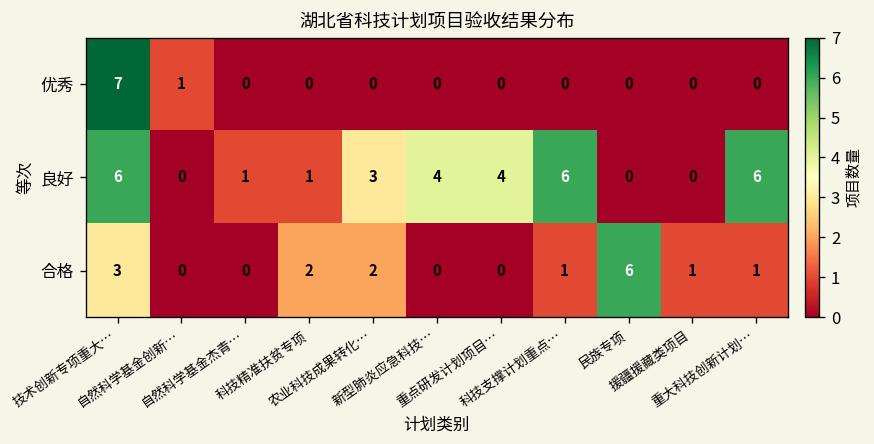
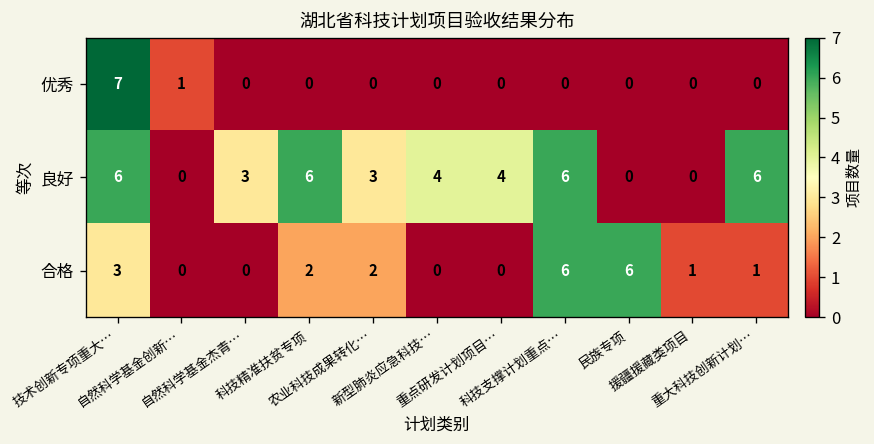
  {
    "优秀": {
      "技术创新专项重大…": 7,
      "自然科学基金创新…": 1,
      "自然科学基金杰青…": 0,
      "科技精准扶贫专项": 0,
      "农业科技成果转化…": 0,
      "新型肺炎应急科技…": 0,
      "重点研发计划项目…": 0,
      "科技支撑计划重点…": 0,
      "民族专项": 0,
      "援疆援藏类项目": 0,
      "重大科技创新计划…": 0
    },
    "良好": {
      "技术创新专项重大…": 6,
      "自然科学基金创新…": 0,
-     "自然科学基金杰青…": 1,
-     "科技精准扶贫专项": 1,
+     "自然科学基金杰青…": 3,
+     "科技精准扶贫专项": 6,
      "农业科技成果转化…": 3,
      "新型肺炎应急科技…": 4,
      "重点研发计划项目…": 4,
      "科技支撑计划重点…": 6,
      "民族专项": 0,
      "援疆援藏类项目": 0,
      "重大科技创新计划…": 6
    },
    "合格": {
      "技术创新专项重大…": 3,
      "自然科学基金创新…": 0,
      "自然科学基金杰青…": 0,
      "科技精准扶贫专项": 2,
      "农业科技成果转化…": 2,
      "新型肺炎应急科技…": 0,
      "重点研发计划项目…": 0,
-     "科技支撑计划重点…": 1,
+     "科技支撑计划重点…": 6,
      "民族专项": 6,
      "援疆援藏类项目": 1,
      "重大科技创新计划…": 1
    }
  }
